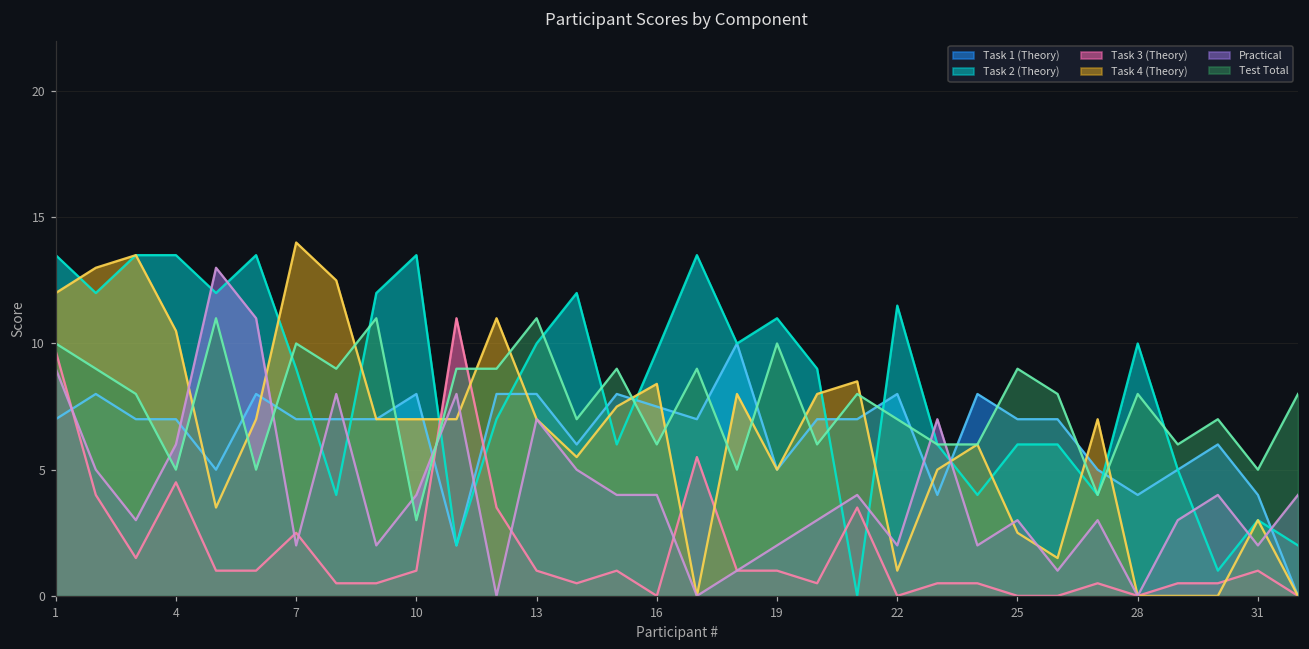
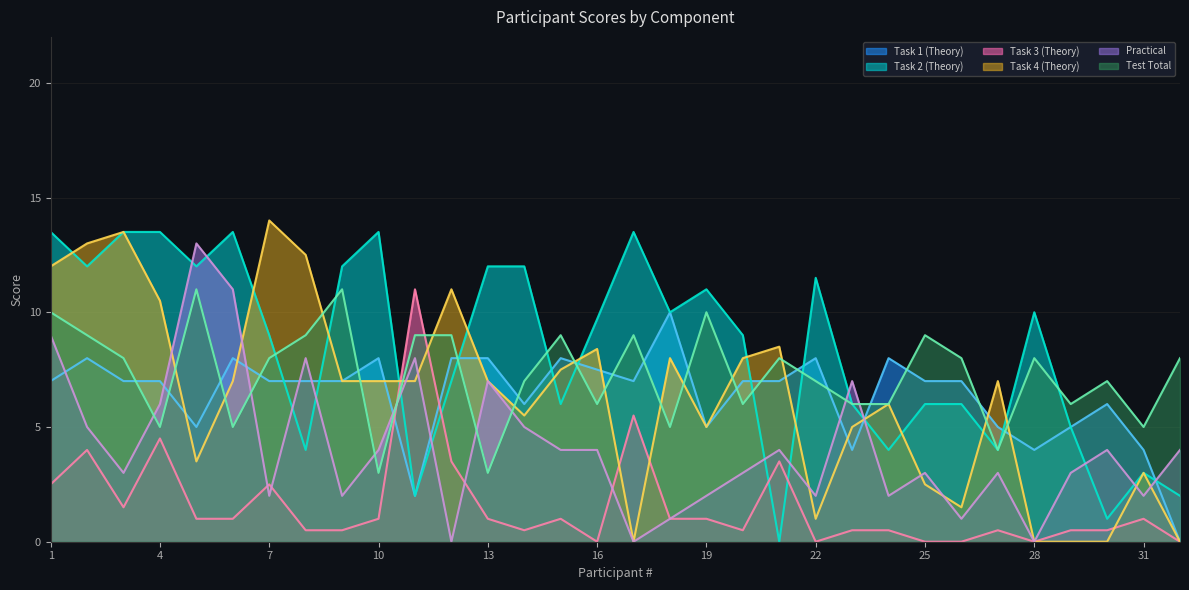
  {
    "Task 1 (Theory)": {
      "1": 7.0,
      "4": 7.0,
      "7": 7.0,
      "10": 8.0,
      "13": 8.0,
      "16": 7.5,
      "22": 8.0,
      "25": 7.0,
      "28": 4.0,
      "31": 4.0
    },
    "Task 2 (Theory)": {
      "1": 13.5,
      "4": 13.5,
      "7": 9,
      "10": 13.5,
-     "13": 10,
+     "13": 12,
      "16": 9.7,
      "19": 11,
      "22": 11.5,
      "25": 6,
      "28": 10
    },
    "Task 3 (Theory)": {
-     "1": 9.7,
+     "1": 2.5,
      "4": 4.5,
      "7": 2.5,
      "10": 1.0,
      "13": 1.0,
      "16": 0.0,
      "19": 1.0,
      "22": 0.0,
      "25": 0.0,
      "31": 1.0
    },
    "Task 4 (Theory)": {
      "1": 12.0,
      "4": 10.5,
      "7": 14.0,
      "10": 7.0,
      "16": 8.4,
      "22": 1.0,
      "25": 2.5
    },
    "Practical": {
      "1": 9.0,
      "4": 6.0,
      "7": 2.0,
      "10": 4.0,
      "16": 4.0,
      "19": 2.0,
      "22": 2.0,
      "25": 3.0,
      "31": 2.0
    },
    "Test Total": {
      "1": 10,
      "4": 5,
-     "7": 10,
+     "7": 8,
      "10": 3,
-     "13": 11,
+     "13": 3,
      "16": 6,
      "19": 10,
      "22": 7,
      "25": 9,
      "28": 8,
      "31": 5
    }
  }
